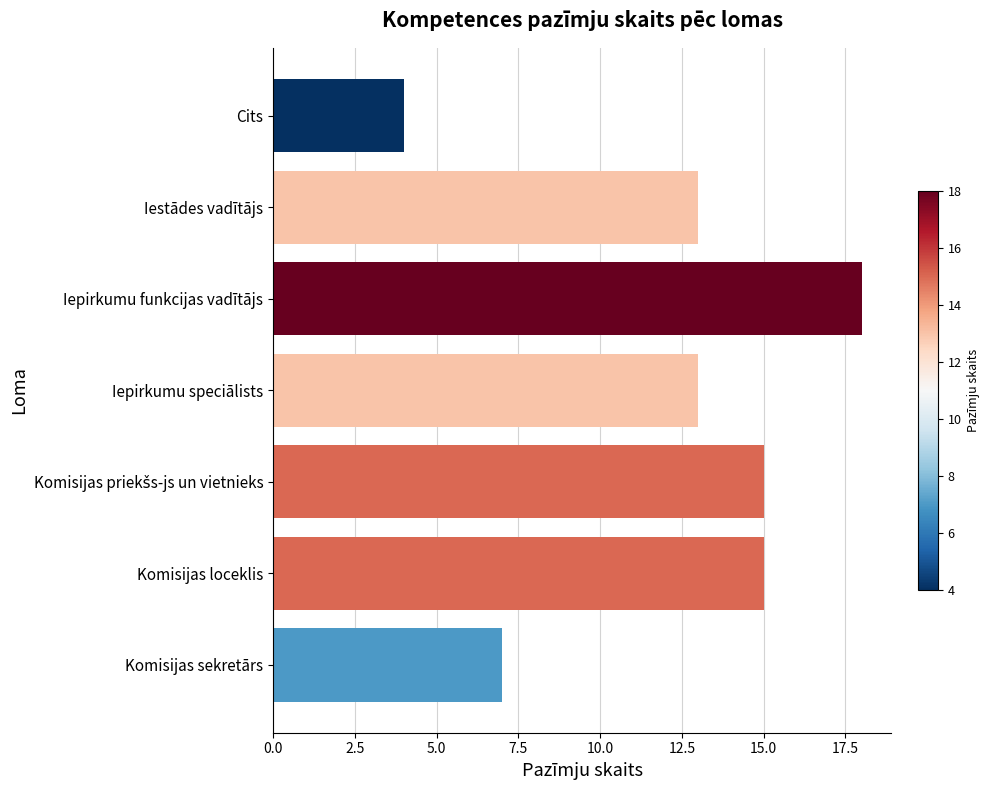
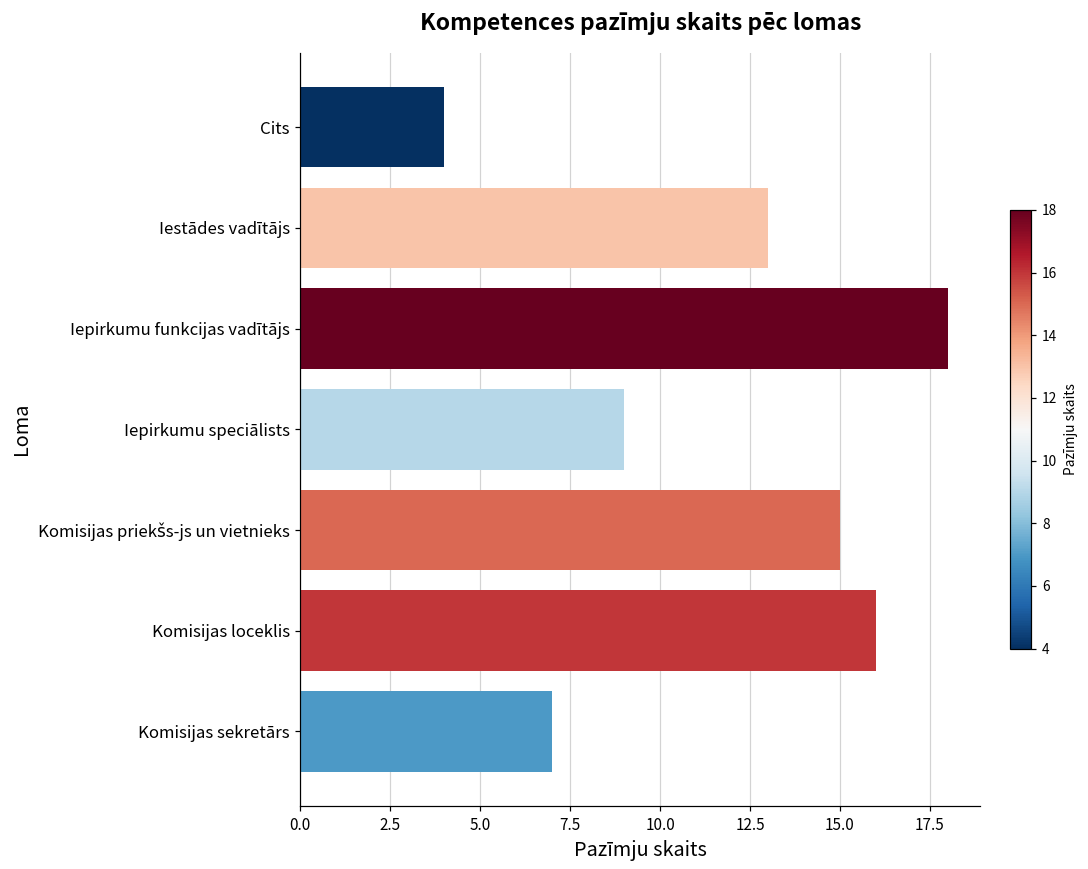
  {
    "Cits": 4,
    "Iestādes vadītājs": 13,
    "Iepirkumu funkcijas vadītājs": 18,
-   "Iepirkumu speciālists": 13,
+   "Iepirkumu speciālists": 9,
    "Komisijas priekšs-js un vietnieks": 15,
-   "Komisijas loceklis": 15,
+   "Komisijas loceklis": 16,
    "Komisijas sekretārs": 7
  }
